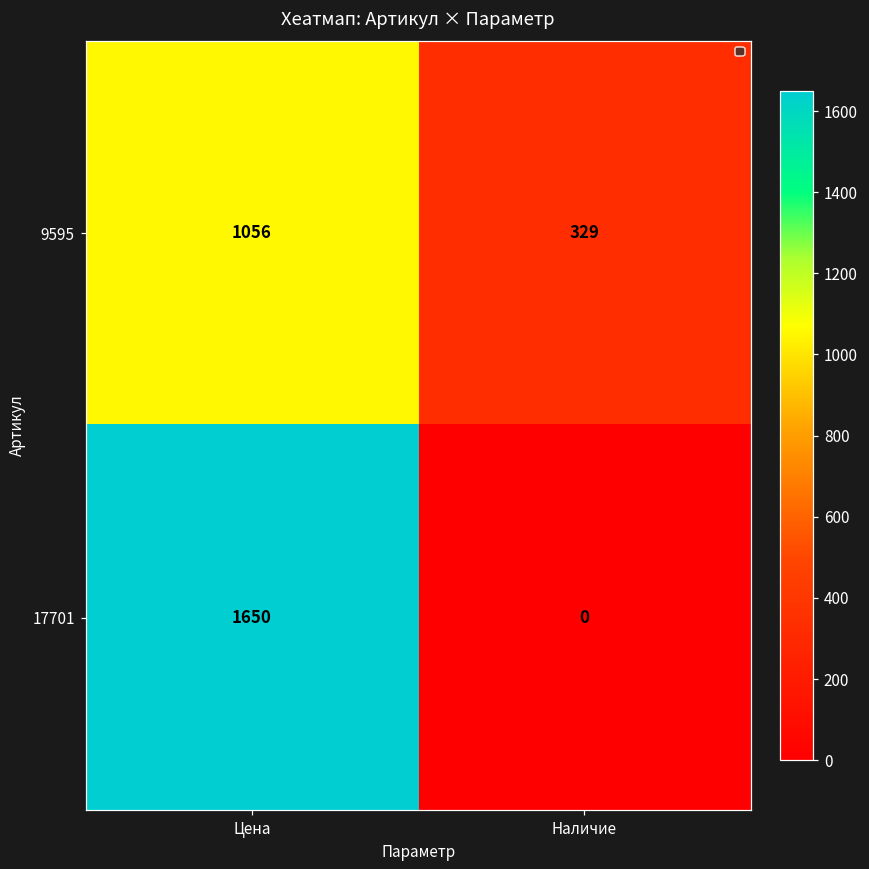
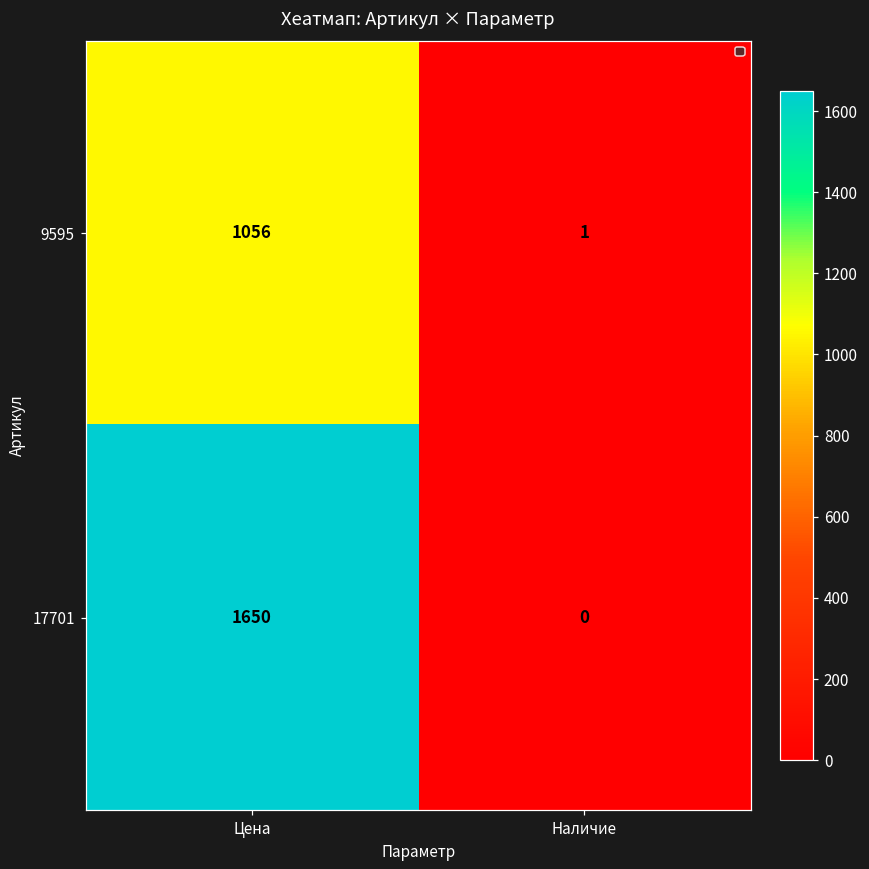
  {
    "9595": {
      "Цена": 1056,
-     "Наличие": 329
+     "Наличие": 1
    },
    "17701": {
      "Цена": 1650,
      "Наличие": 0
    }
  }
